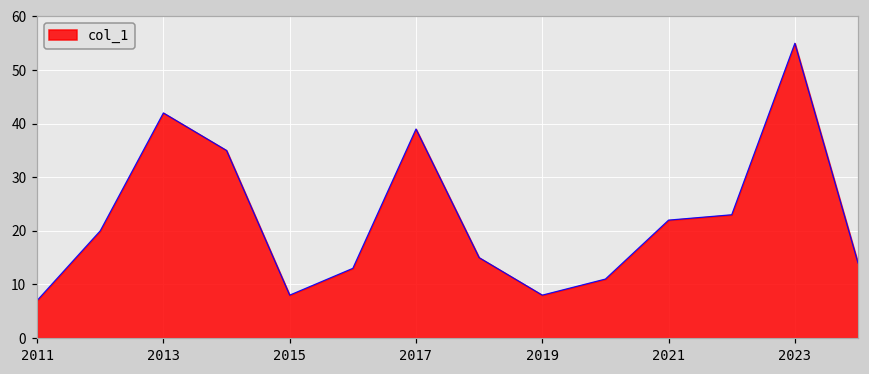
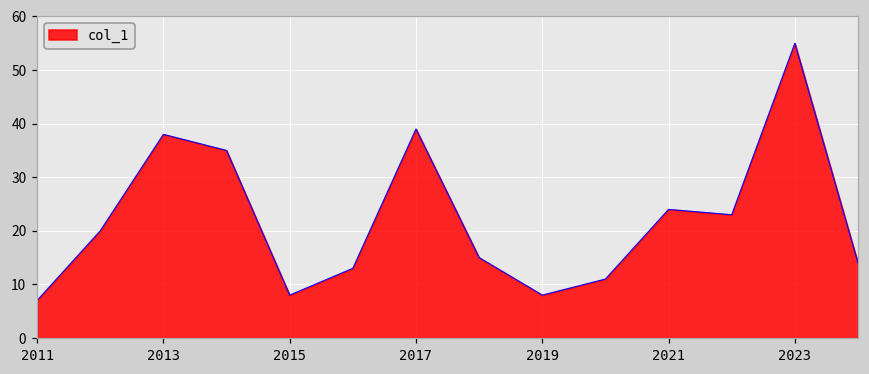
  {
    "2011": 7,
-   "2013": 42,
+   "2013": 38,
    "2015": 8,
    "2017": 39,
    "2019": 8,
-   "2021": 22,
+   "2021": 24,
    "2023": 55
  }
